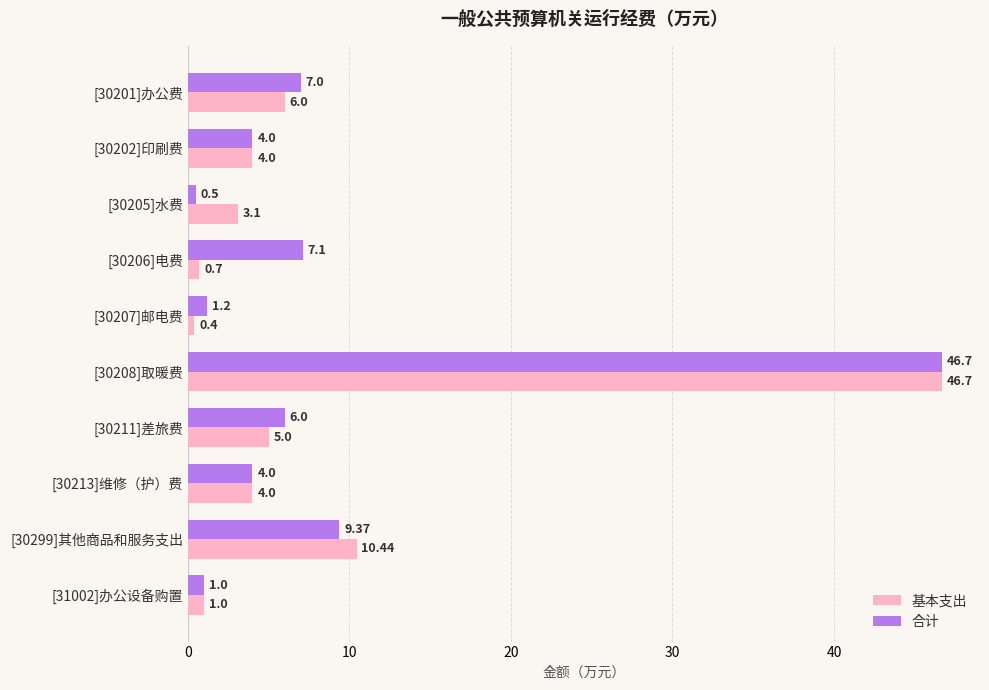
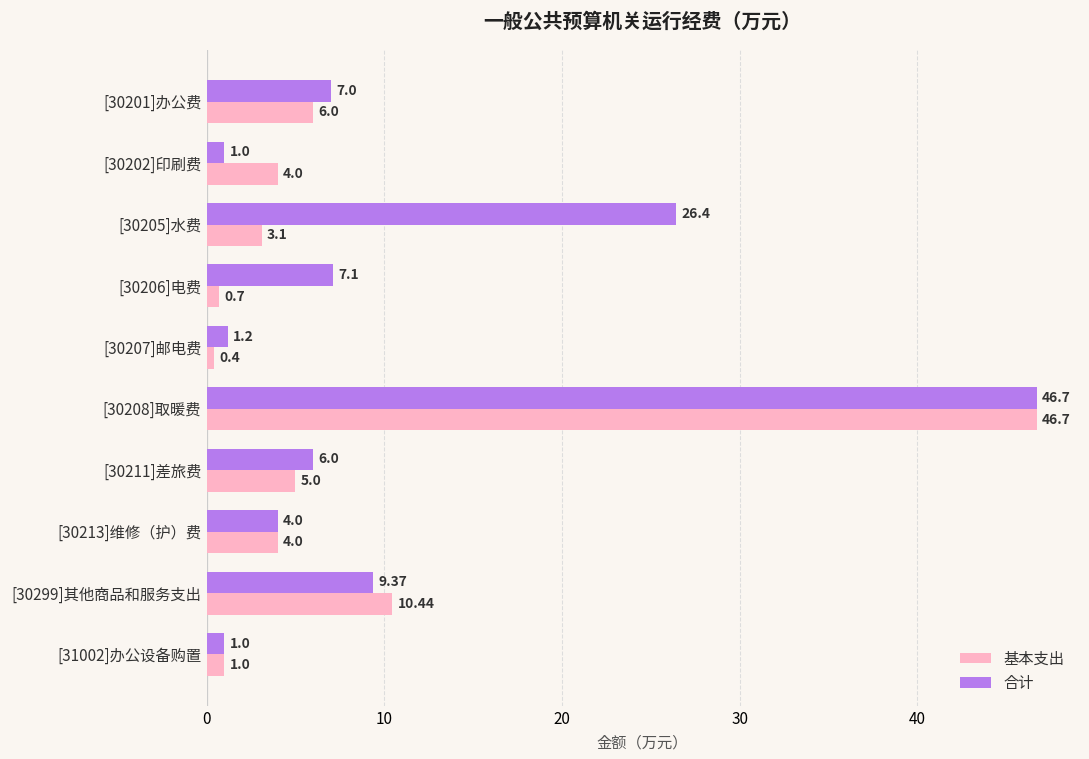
  {
    "基本支出": {
      "[30201]办公费": 6.0,
      "[30202]印刷费": 4.0,
      "[30205]水费": 3.1,
      "[30206]电费": 0.7,
      "[30207]邮电费": 0.4,
      "[30208]取暖费": 46.7,
      "[30211]差旅费": 5.0,
      "[30213]维修（护）费": 4.0,
      "[30299]其他商品和服务支出": 10.44,
      "[31002]办公设备购置": 1.0
    },
    "合计": {
      "[30201]办公费": 7.0,
-     "[30202]印刷费": 4.0,
-     "[30205]水费": 0.5,
+     "[30202]印刷费": 1.0,
+     "[30205]水费": 26.4,
      "[30206]电费": 7.1,
      "[30207]邮电费": 1.2,
      "[30208]取暖费": 46.7,
      "[30211]差旅费": 6.0,
      "[30213]维修（护）费": 4.0,
      "[30299]其他商品和服务支出": 9.37,
      "[31002]办公设备购置": 1.0
    }
  }
